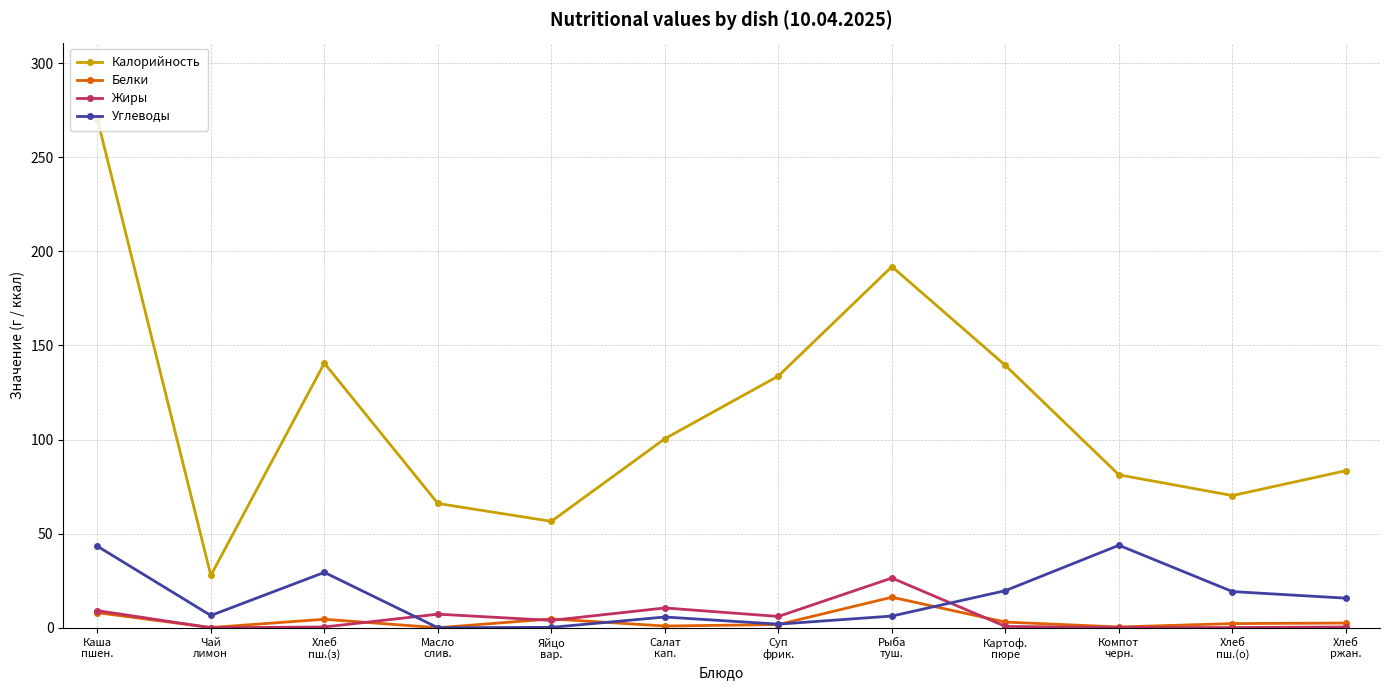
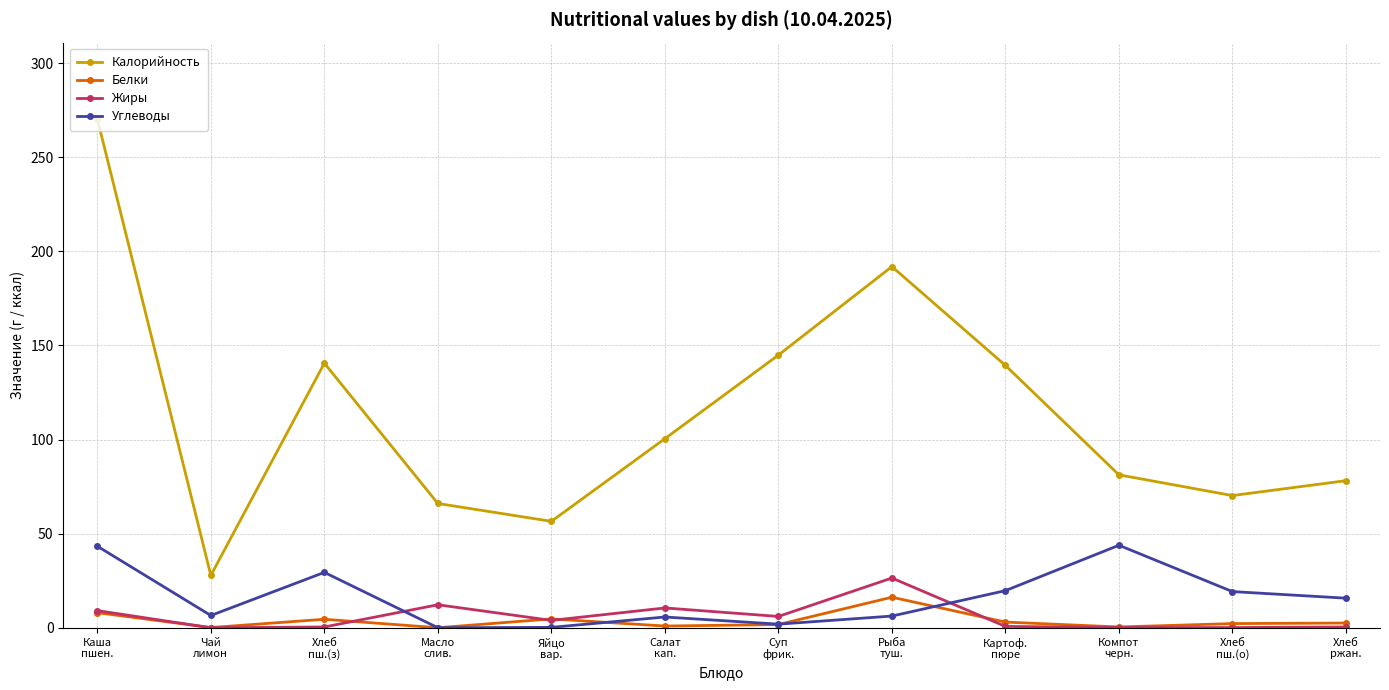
  {
    "Калорийность": {
      "Чай лимон": 28,
      "Хлеб пш.(з)": 141,
      "Масло слив.": 66,
      "Яйцо вар.": 57,
      "Салат кап.": 101,
-     "Суп фрик.": 134,
+     "Суп фрик.": 145,
      "Рыба туш.": 192,
      "Картоф. пюре": 139,
      "Компот черн.": 81,
      "Хлеб пш.(о)": 70,
-     "Хлеб ржан.": 84
+     "Хлеб ржан.": 78
    },
    "Белки": {
      "Хлеб пш.(з)": 5,
      "Салат кап.": 1,
      "Рыба туш.": 16,
      "Картоф. пюре": 3,
      "Хлеб пш.(о)": 2,
      "Хлеб ржан.": 3
    },
    "Жиры": {
      "Хлеб пш.(з)": 1,
-     "Масло слив.": 7,
+     "Масло слив.": 12,
      "Салат кап.": 11,
      "Суп фрик.": 6,
      "Рыба туш.": 27,
      "Картоф. пюре": 1,
      "Хлеб пш.(о)": 0,
      "Хлеб ржан.": 1
    },
    "Углеводы": {
      "Каша пшен.": 43,
      "Чай лимон": 7,
      "Хлеб пш.(з)": 30,
      "Яйцо вар.": 0,
      "Салат кап.": 6,
      "Рыба туш.": 6,
      "Картоф. пюре": 20,
      "Компот черн.": 44,
      "Хлеб пш.(о)": 19,
      "Хлеб ржан.": 16
    }
  }
